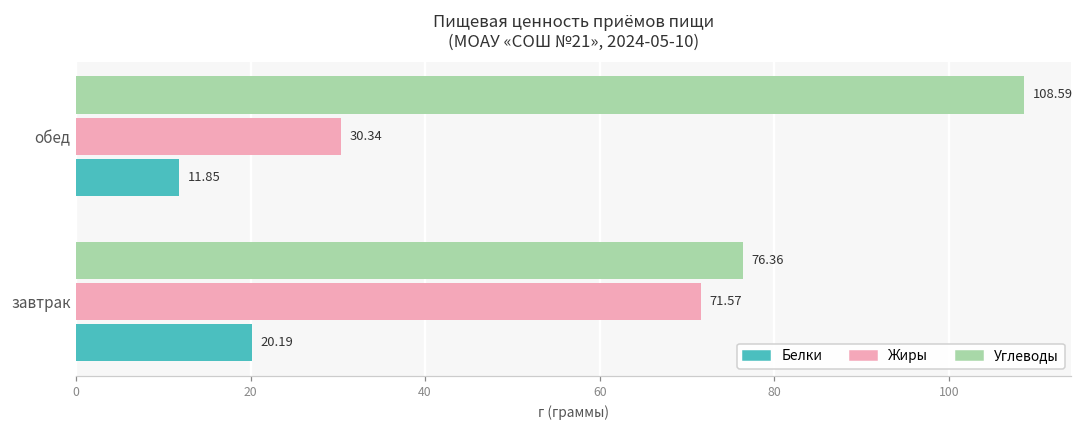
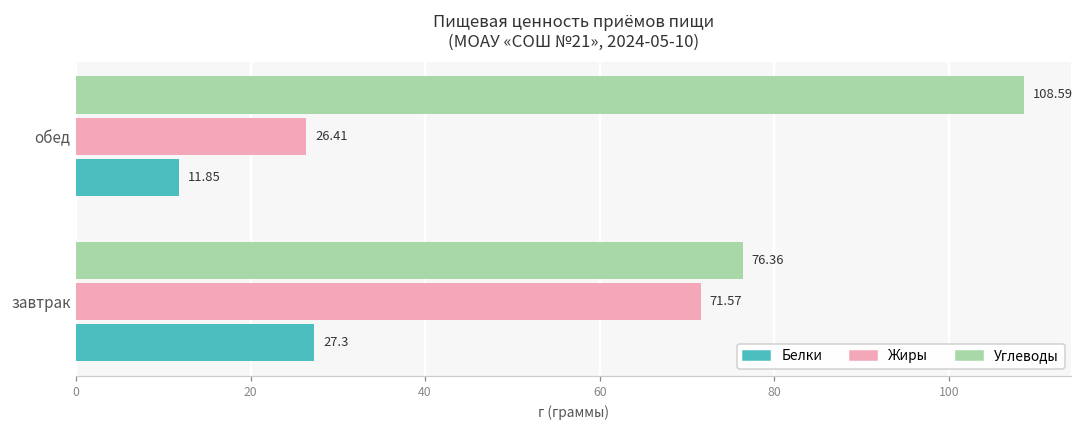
  {
    "Белки": {
      "обед": 11.85,
-     "завтрак": 20.19
+     "завтрак": 27.3
    },
    "Жиры": {
-     "обед": 30.34,
+     "обед": 26.41,
      "завтрак": 71.57
    },
    "Углеводы": {
      "обед": 108.59,
      "завтрак": 76.36
    }
  }
